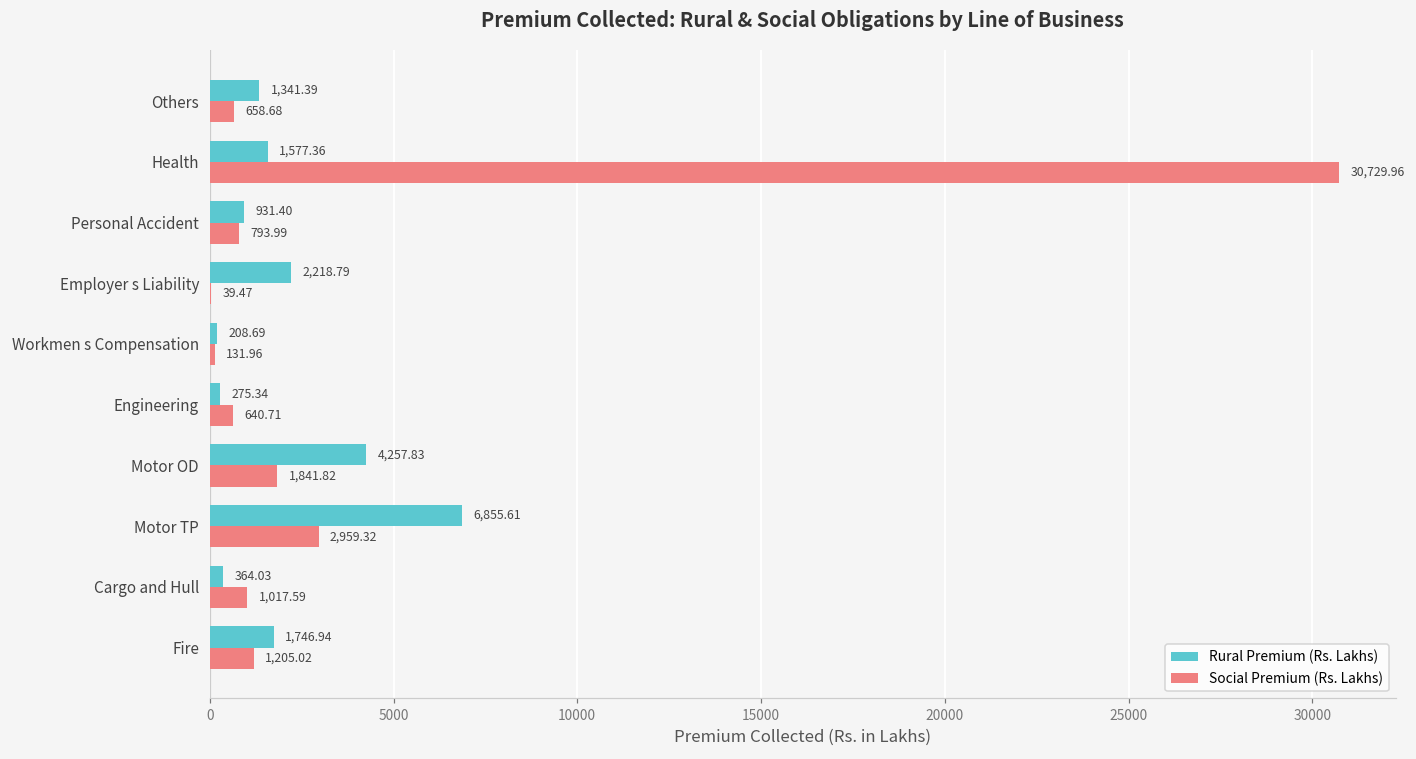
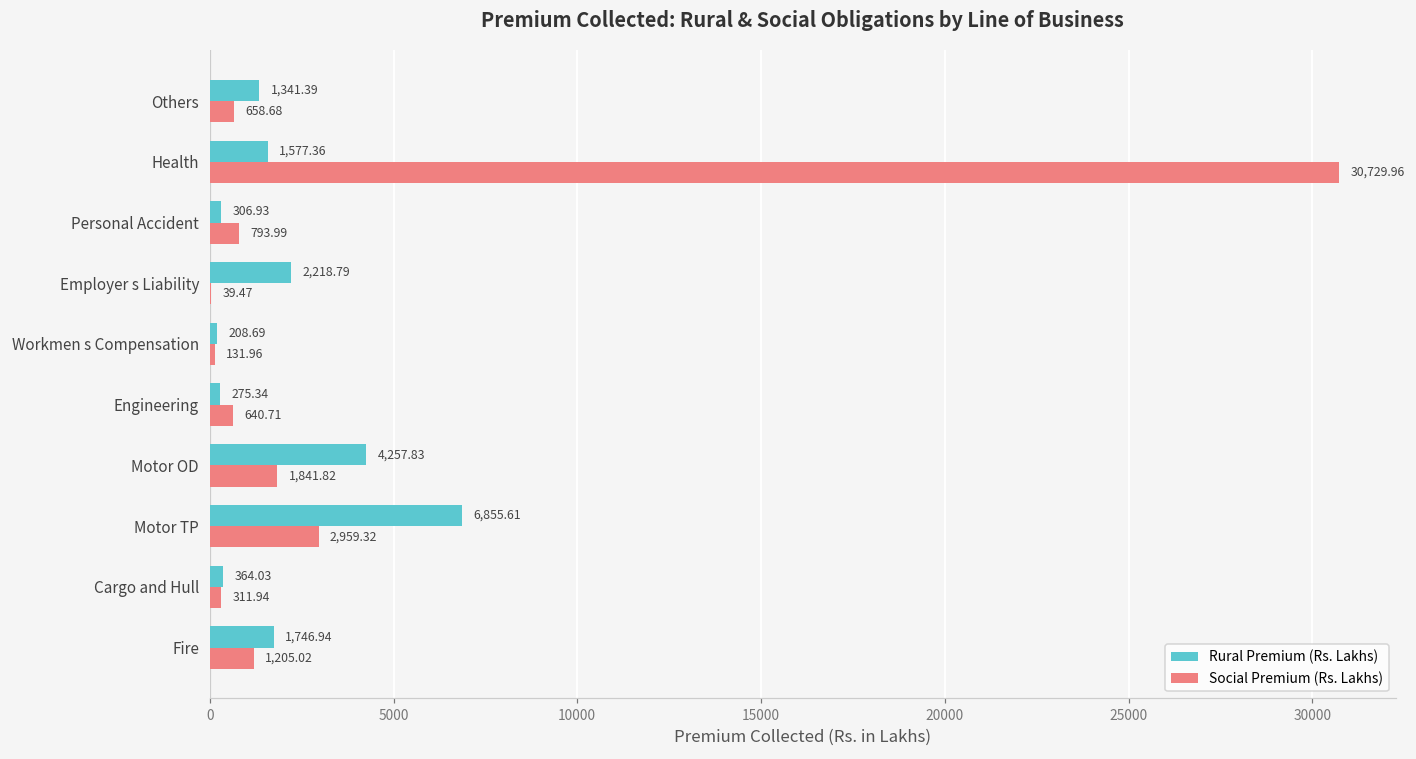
  {
    "Rural Premium (Rs. Lakhs)": {
      "Others": "1,341.39",
      "Health": "1,577.36",
-     "Personal Accident": "931.40",
+     "Personal Accident": "306.93",
      "Employer s Liability": "2,218.79",
      "Workmen s Compensation": "208.69",
      "Engineering": "275.34",
      "Motor OD": "4,257.83",
      "Motor TP": "6,855.61",
      "Cargo and Hull": "364.03",
      "Fire": "1,746.94"
    },
    "Social Premium (Rs. Lakhs)": {
      "Others": "658.68",
      "Health": "30,729.96",
      "Personal Accident": "793.99",
      "Employer s Liability": "39.47",
      "Workmen s Compensation": "131.96",
      "Engineering": "640.71",
      "Motor OD": "1,841.82",
      "Motor TP": "2,959.32",
-     "Cargo and Hull": "1,017.59",
+     "Cargo and Hull": "311.94",
      "Fire": "1,205.02"
    }
  }
